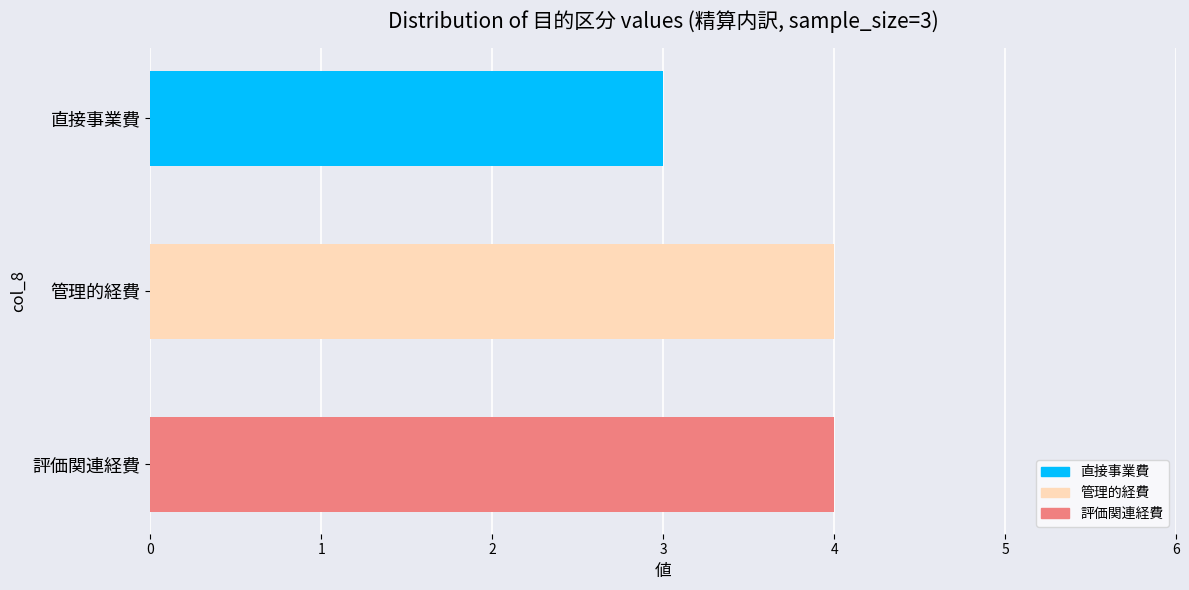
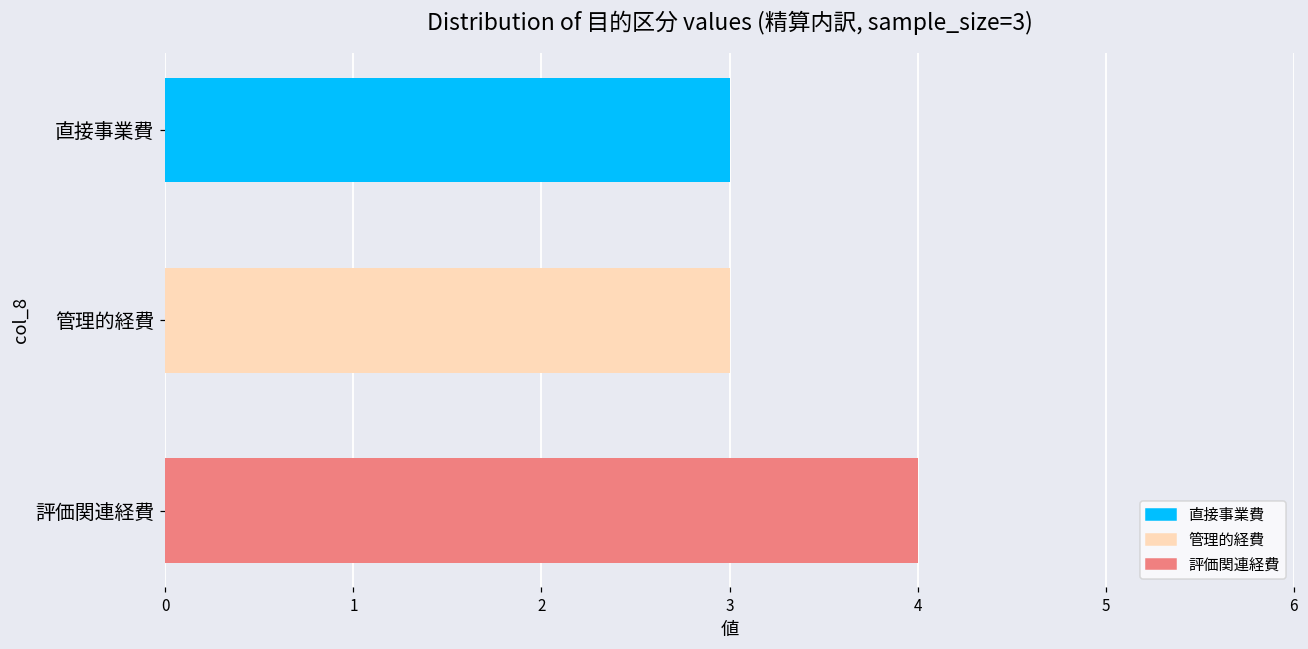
  {
    "直接事業費": 3,
-   "管理的経費": 4,
+   "管理的経費": 3,
    "評価関連経費": 4
  }
